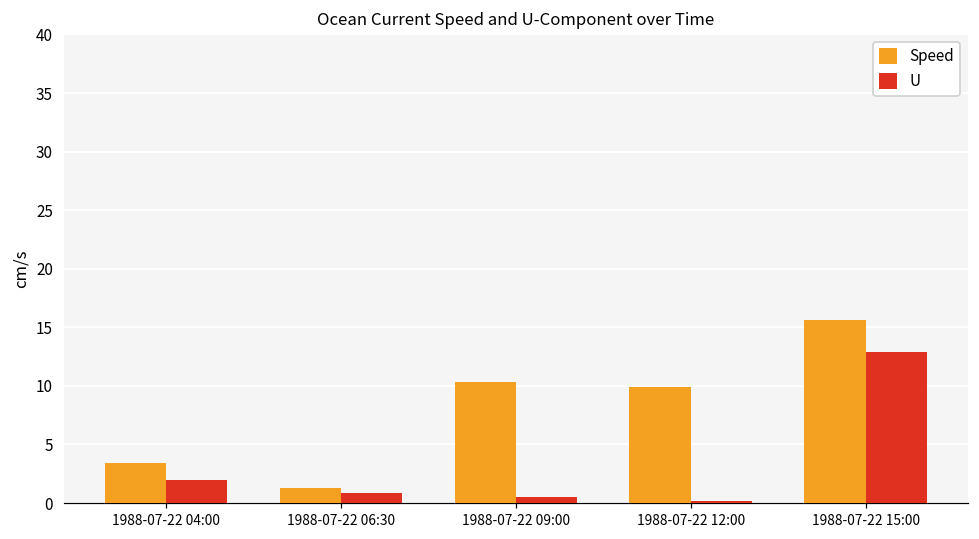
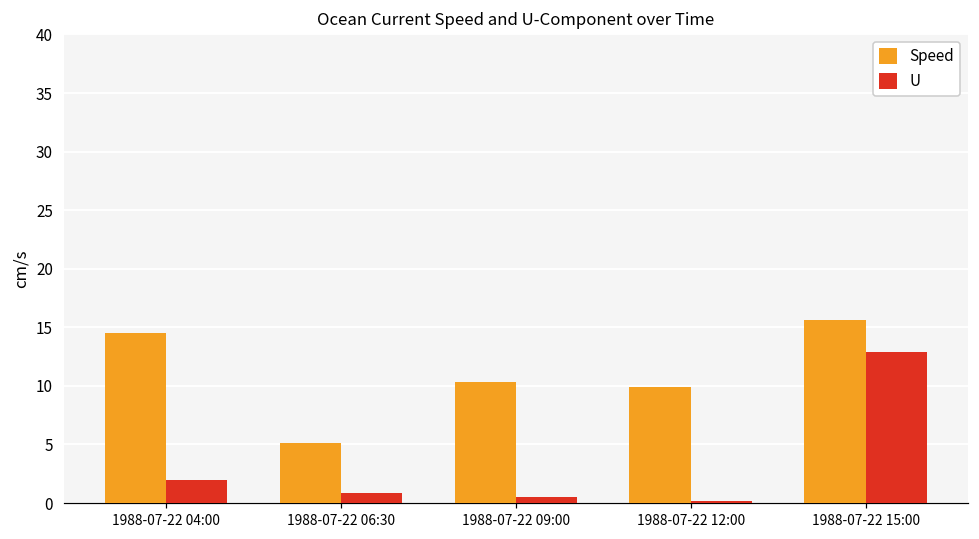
  {
    "Speed": {
-     "1988-07-22 04:00": 3.4,
-     "1988-07-22 06:30": 1.3,
+     "1988-07-22 04:00": 14.5,
+     "1988-07-22 06:30": 5.1,
      "1988-07-22 09:00": 10.3,
      "1988-07-22 12:00": 9.9,
      "1988-07-22 15:00": 15.6
    },
    "U": {
      "1988-07-22 04:00": 2.0,
      "1988-07-22 06:30": 0.8,
      "1988-07-22 09:00": 0.5,
      "1988-07-22 15:00": 12.9
    }
  }
